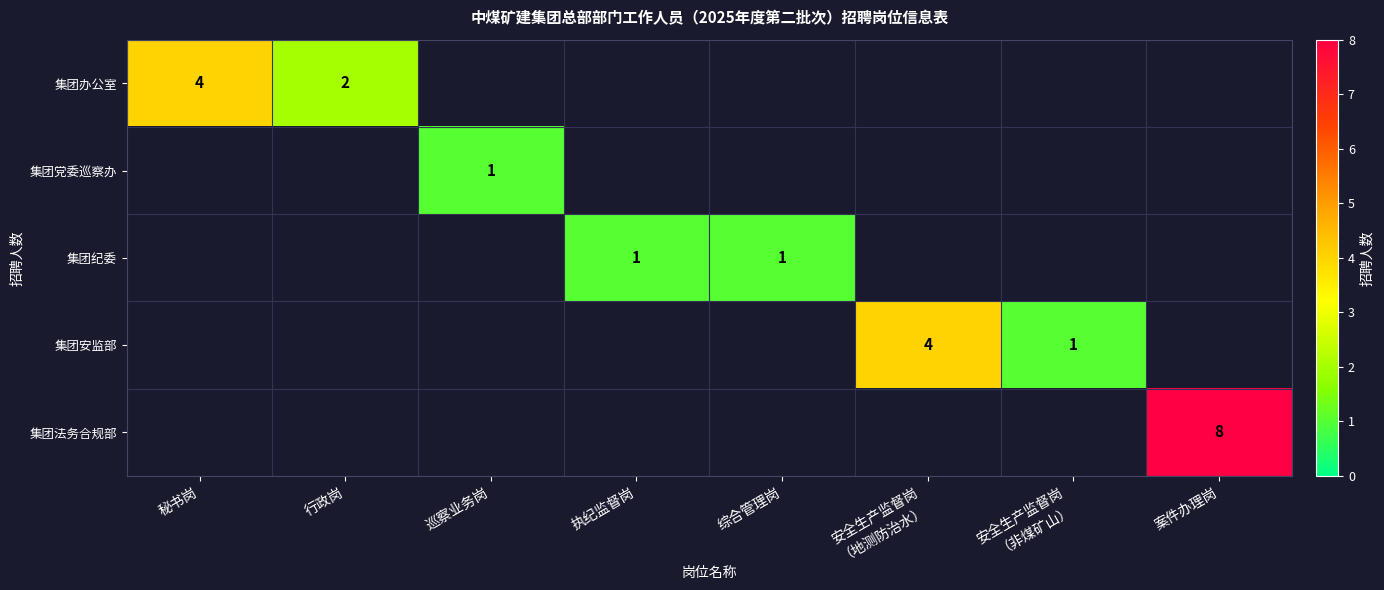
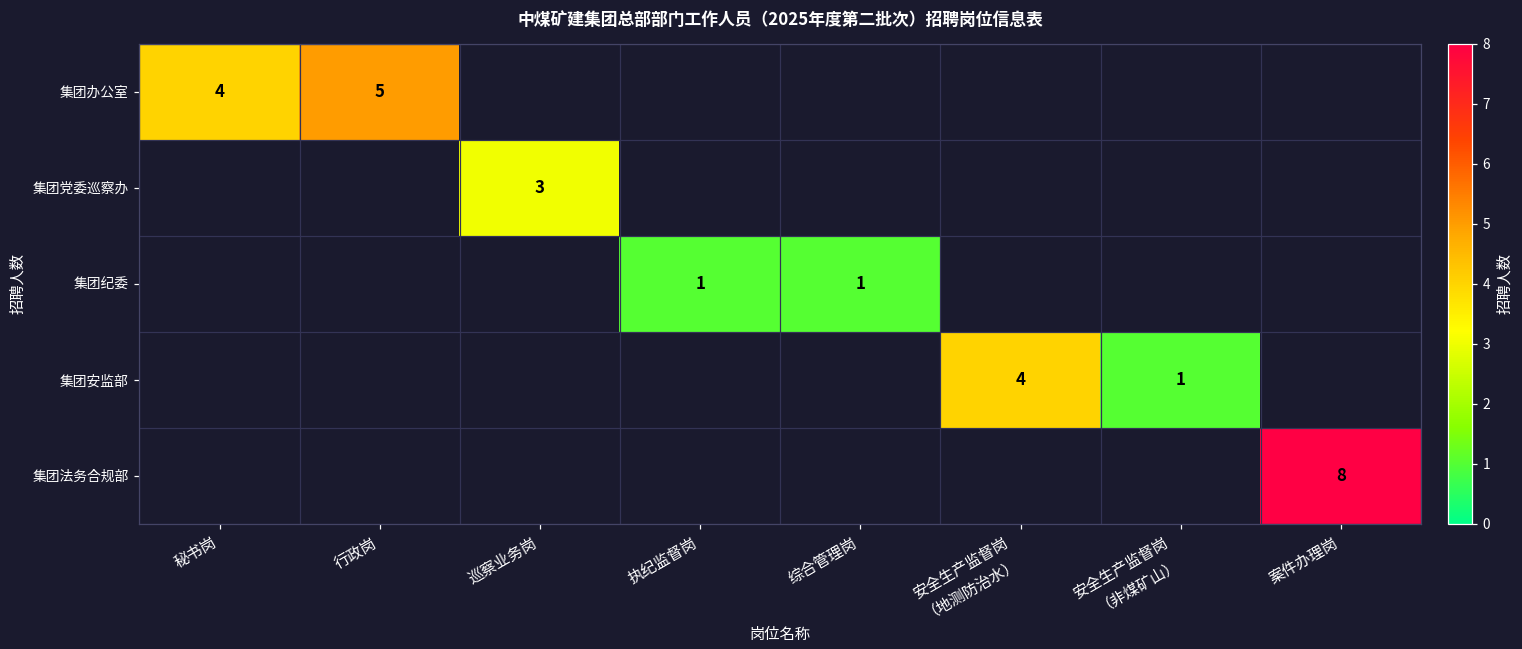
  {
    "集团办公室": {
      "秘书岗": 4,
-     "行政岗": 2
+     "行政岗": 5
    },
    "集团党委巡察办": {
-     "巡察业务岗": 1
+     "巡察业务岗": 3
    },
    "集团纪委": {
      "执纪监督岗": 1,
      "综合管理岗": 1
    },
    "集团安监部": {
      "安全生产监督岗 （地测防治水）": 4,
      "安全生产监督岗 （非煤矿山）": 1
    },
    "集团法务合规部": {
      "案件办理岗": 8
    }
  }
